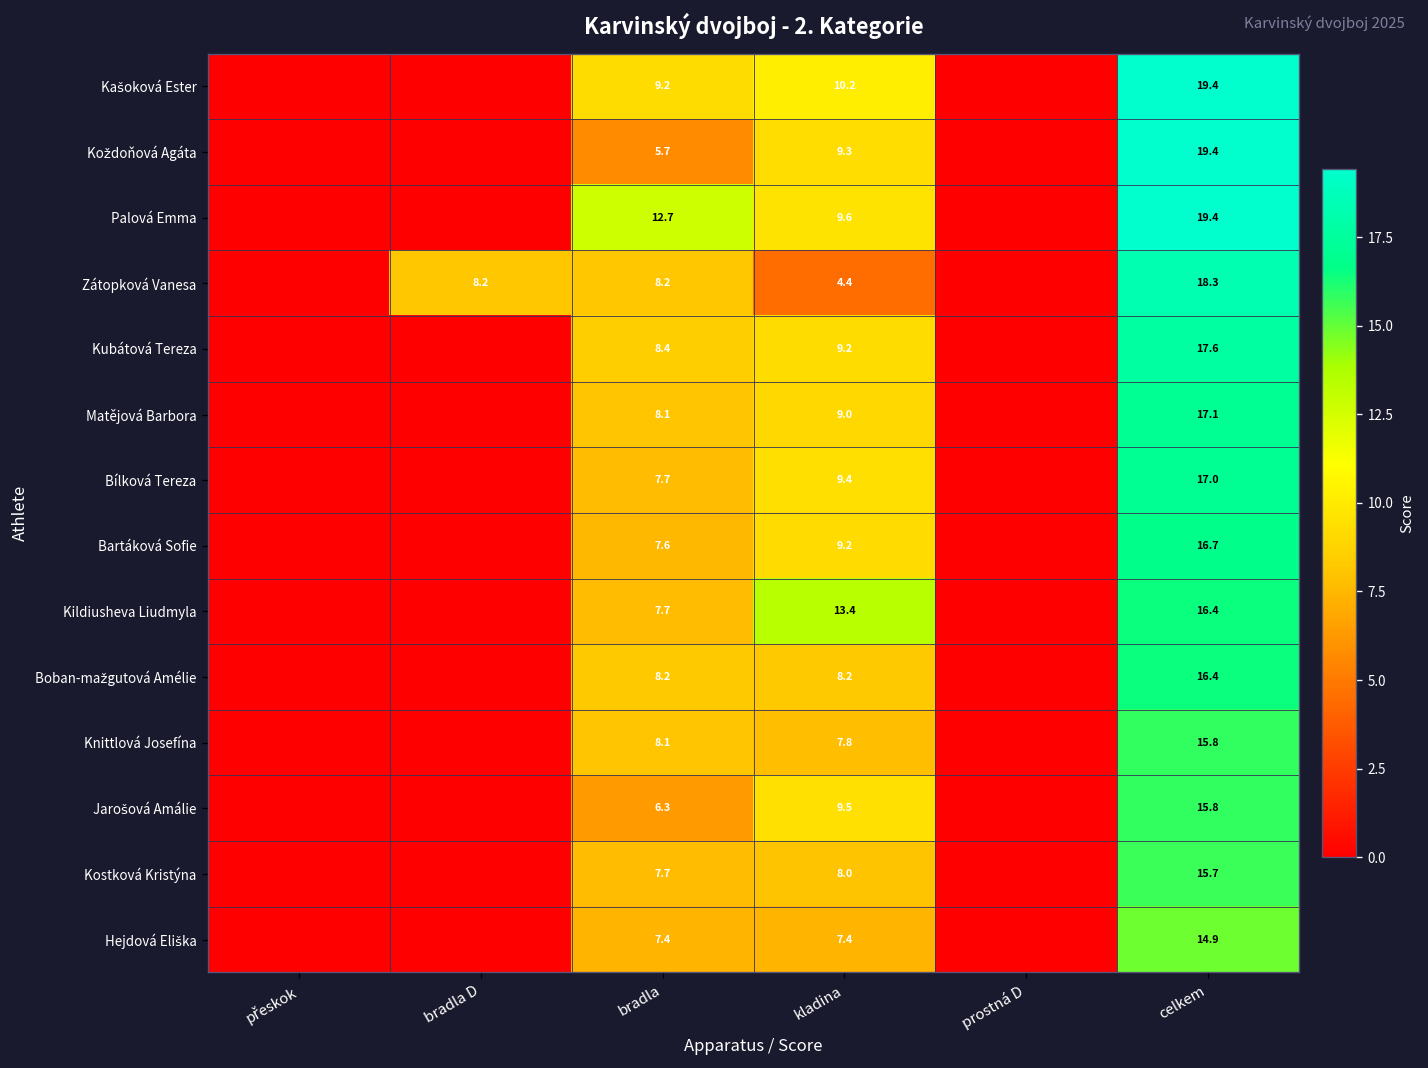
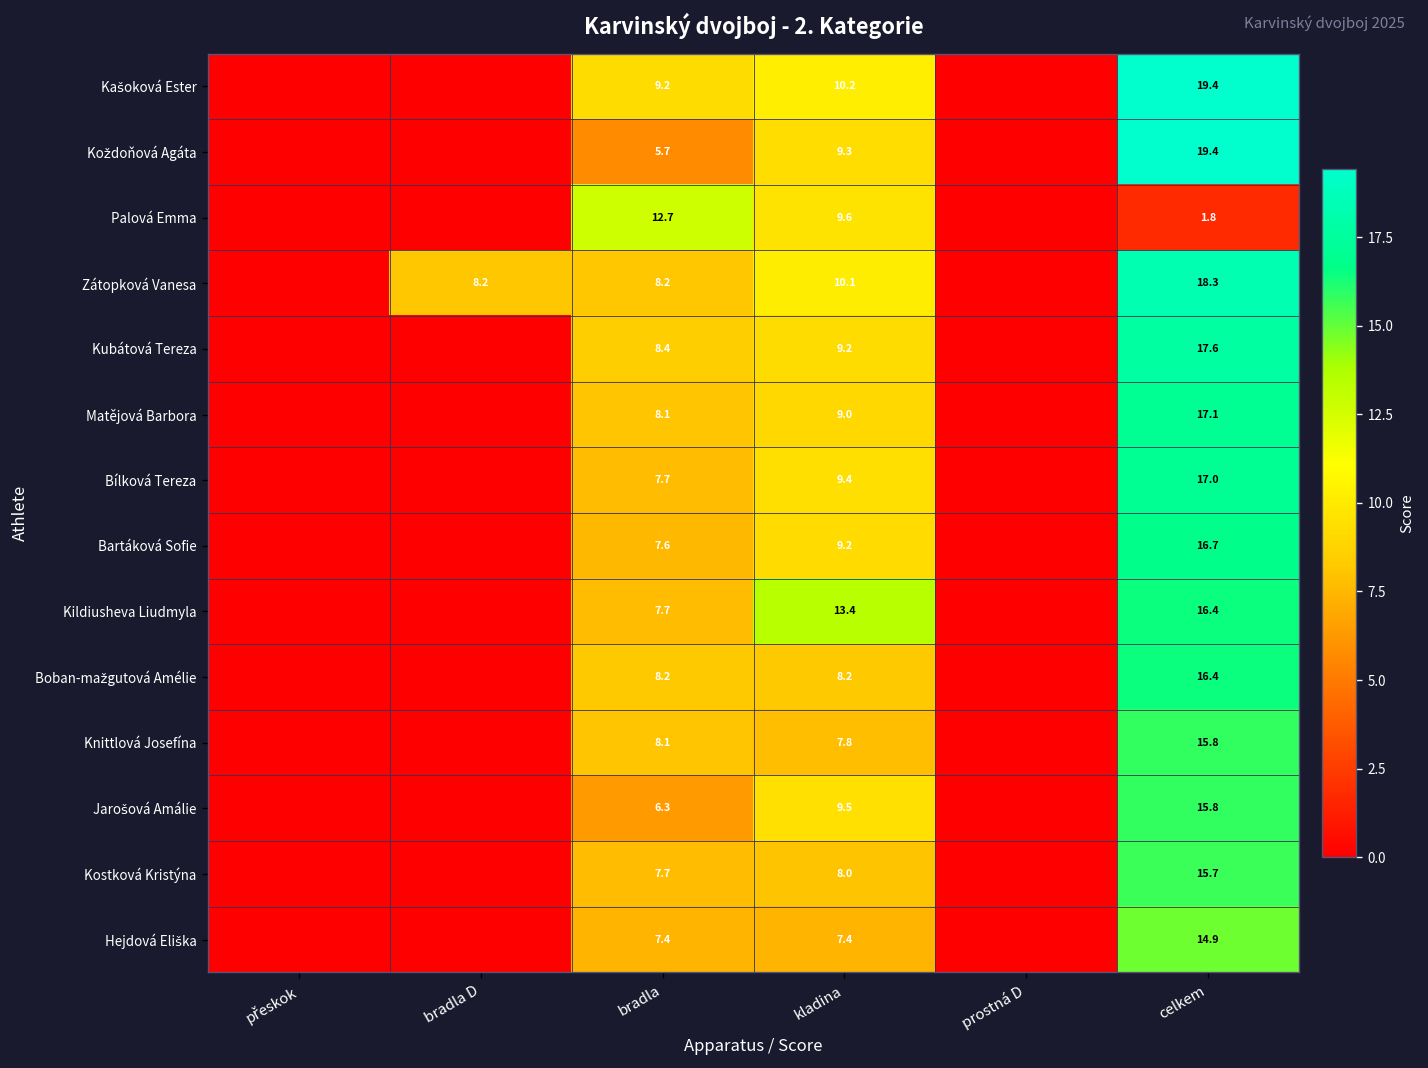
  {
    "Kašoková Ester": {
      "bradla": 9.2,
      "kladina": 10.2,
      "celkem": 19.4
    },
    "Koždoňová Agáta": {
      "bradla": 5.7,
      "kladina": 9.3,
      "celkem": 19.4
    },
    "Palová Emma": {
      "bradla": 12.7,
      "kladina": 9.6,
-     "celkem": 19.4
+     "celkem": 1.8
    },
    "Zátopková Vanesa": {
      "bradla D": 8.2,
      "bradla": 8.2,
-     "kladina": 4.4,
+     "kladina": 10.1,
      "celkem": 18.3
    },
    "Kubátová Tereza": {
      "bradla": 8.4,
      "kladina": 9.2,
      "celkem": 17.6
    },
    "Matějová Barbora": {
      "bradla": 8.1,
      "kladina": 9.0,
      "celkem": 17.1
    },
    "Bílková Tereza": {
      "bradla": 7.7,
      "kladina": 9.4,
      "celkem": 17.0
    },
    "Bartáková Sofie": {
      "bradla": 7.6,
      "kladina": 9.2,
      "celkem": 16.7
    },
    "Kildiusheva Liudmyla": {
      "bradla": 7.7,
      "kladina": 13.4,
      "celkem": 16.4
    },
    "Boban-mažgutová Amélie": {
      "bradla": 8.2,
      "kladina": 8.2,
      "celkem": 16.4
    },
    "Knittlová Josefína": {
      "bradla": 8.1,
      "kladina": 7.8,
      "celkem": 15.8
    },
    "Jarošová Amálie": {
      "bradla": 6.3,
      "kladina": 9.5,
      "celkem": 15.8
    },
    "Kostková Kristýna": {
      "bradla": 7.7,
      "kladina": 8.0,
      "celkem": 15.7
    },
    "Hejdová Eliška": {
      "bradla": 7.4,
      "kladina": 7.4,
      "celkem": 14.9
    }
  }
